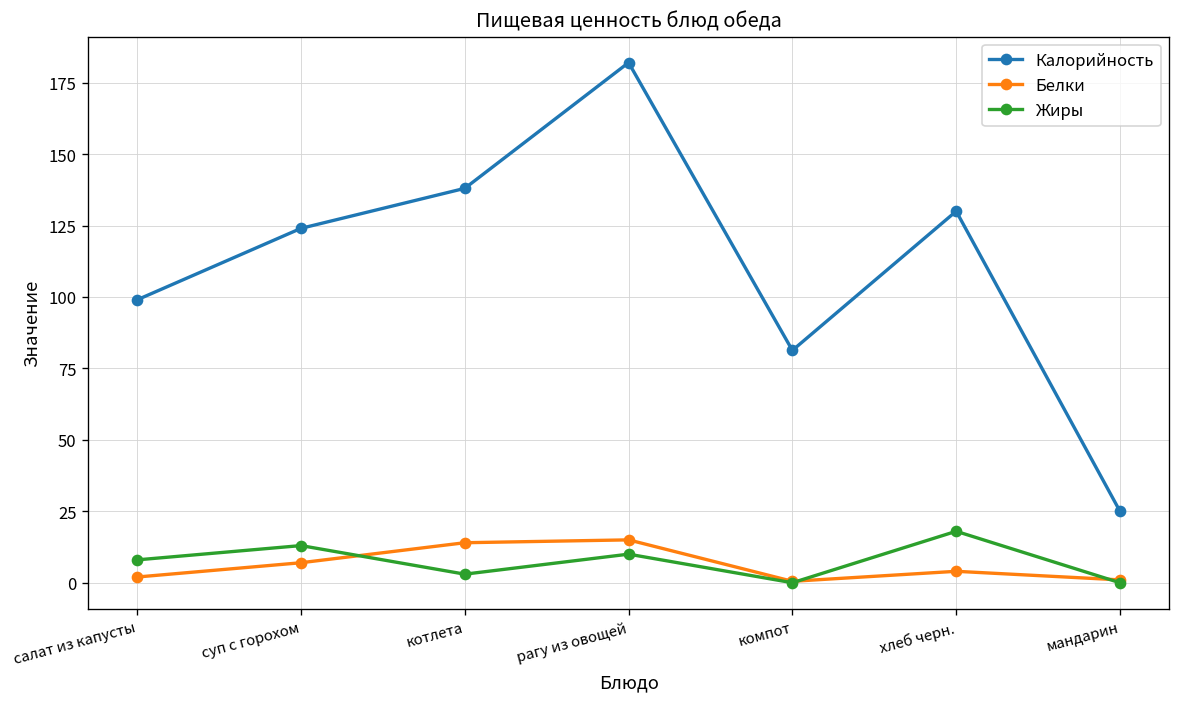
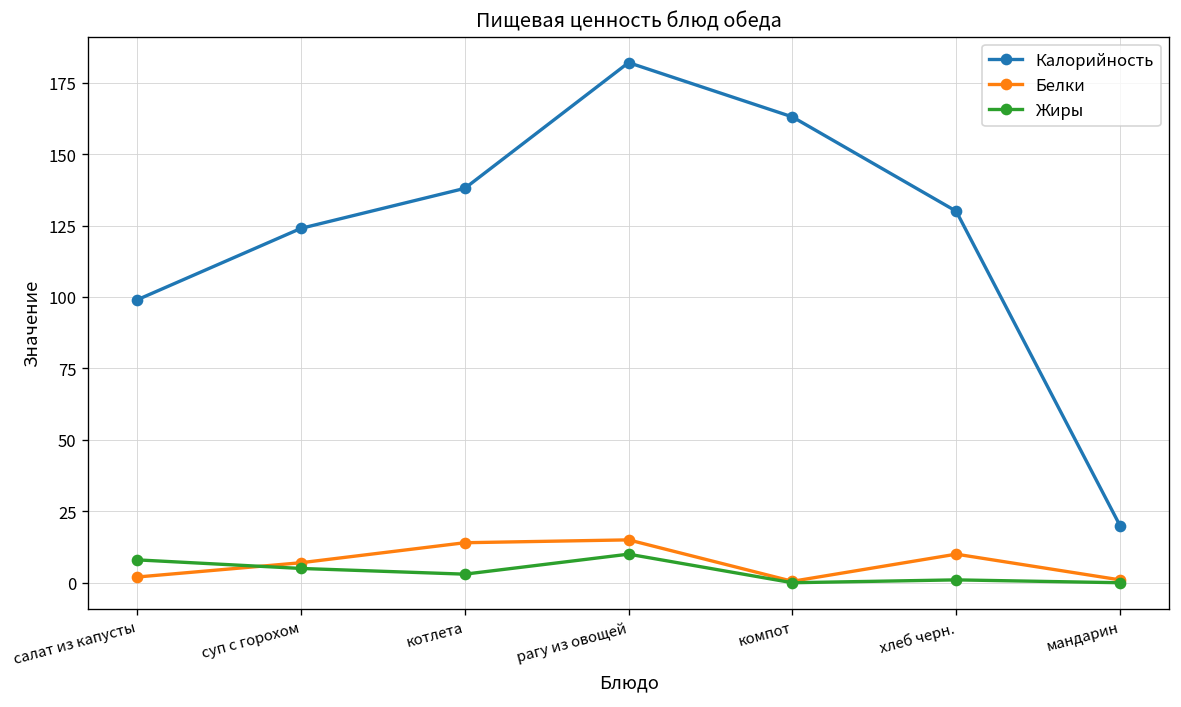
  {
    "Калорийность": {
      "салат из капусты": 99,
      "суп с горохом": 124,
      "котлета": 138,
      "рагу из овощей": 182,
-     "компот": 81,
+     "компот": 163,
      "хлеб черн.": 130,
-     "мандарин": 25
+     "мандарин": 20
    },
    "Белки": {
      "салат из капусты": 2,
      "суп с горохом": 7,
      "котлета": 14,
      "рагу из овощей": 15,
-     "хлеб черн.": 4
+     "хлеб черн.": 10
    },
    "Жиры": {
      "салат из капусты": 8,
-     "суп с горохом": 13,
+     "суп с горохом": 5,
      "котлета": 3,
      "рагу из овощей": 10,
-     "хлеб черн.": 18
+     "хлеб черн.": 1
    }
  }
